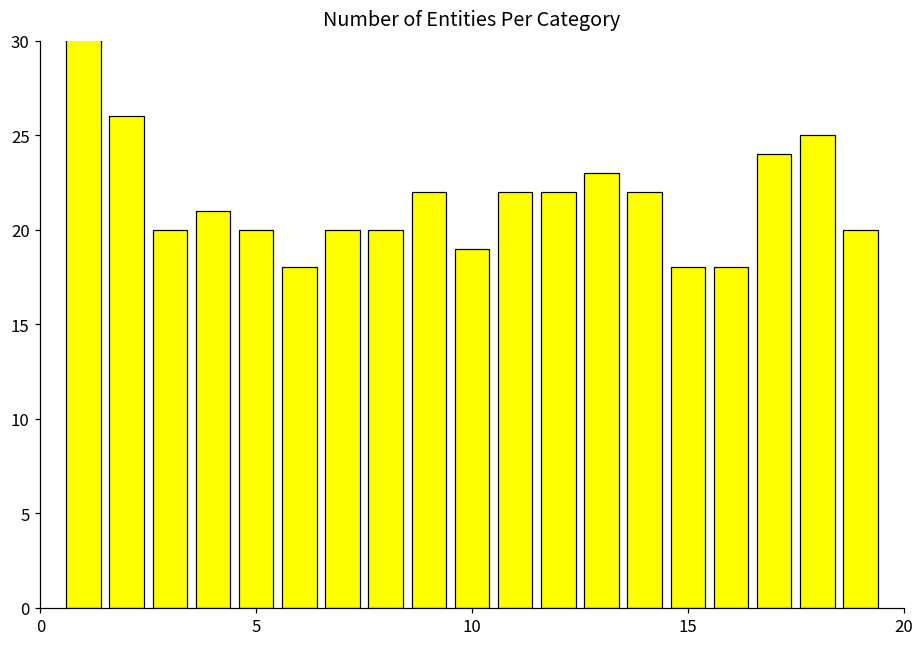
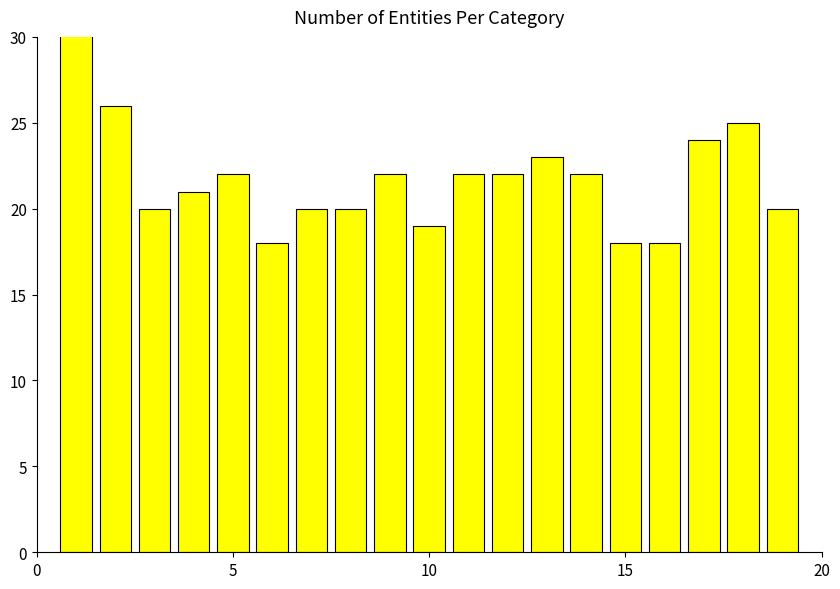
  {
-   "5": 20,
+   "5": 22,
    "10": 19,
    "15": 18
  }
